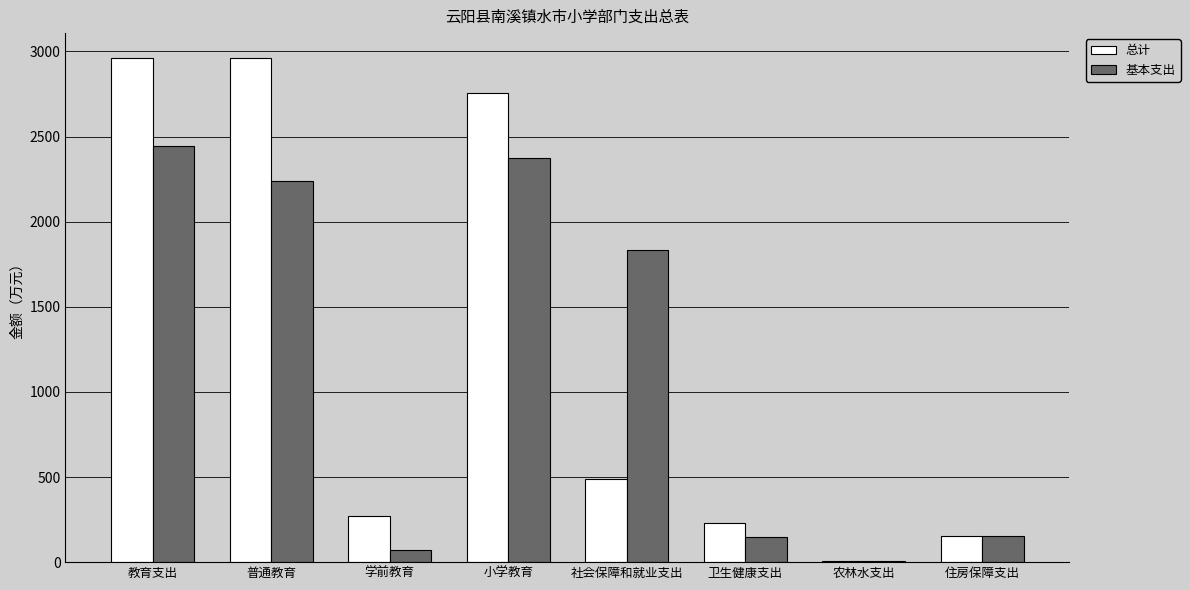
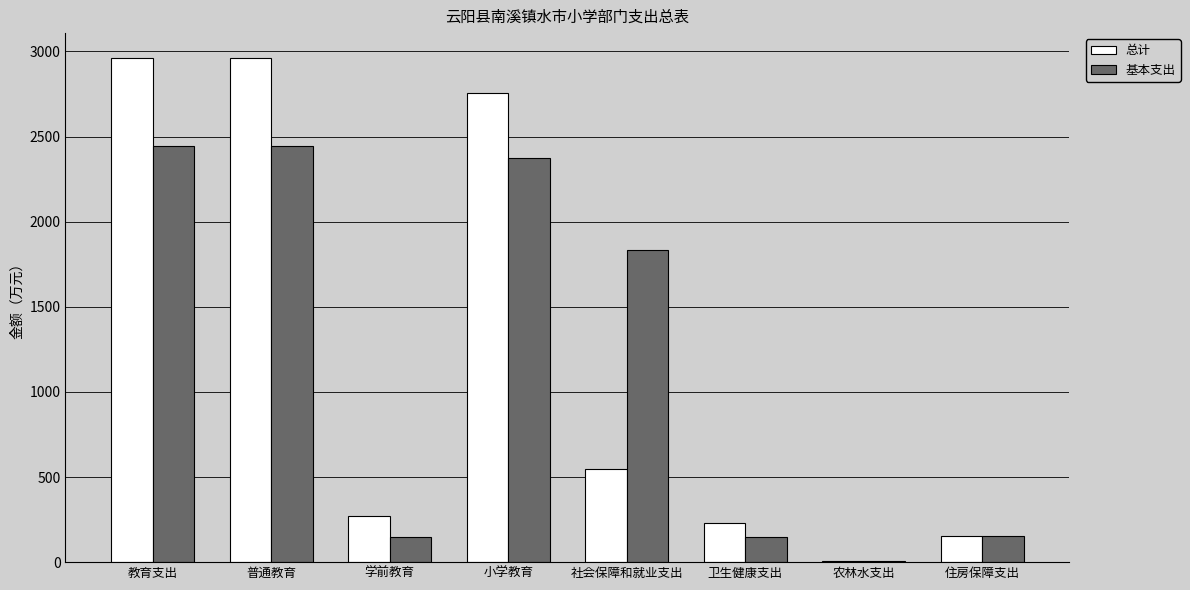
  {
    "总计": {
      "教育支出": 2960,
      "普通教育": 2960,
      "学前教育": 270,
      "小学教育": 2760,
-     "社会保障和就业支出": 490,
+     "社会保障和就业支出": 550,
      "卫生健康支出": 230,
      "住房保障支出": 150
    },
    "基本支出": {
      "教育支出": 2440,
-     "普通教育": 2240,
-     "学前教育": 70,
+     "普通教育": 2440,
+     "学前教育": 150,
      "小学教育": 2370,
      "社会保障和就业支出": 1840,
      "卫生健康支出": 150,
      "住房保障支出": 150
    }
  }
